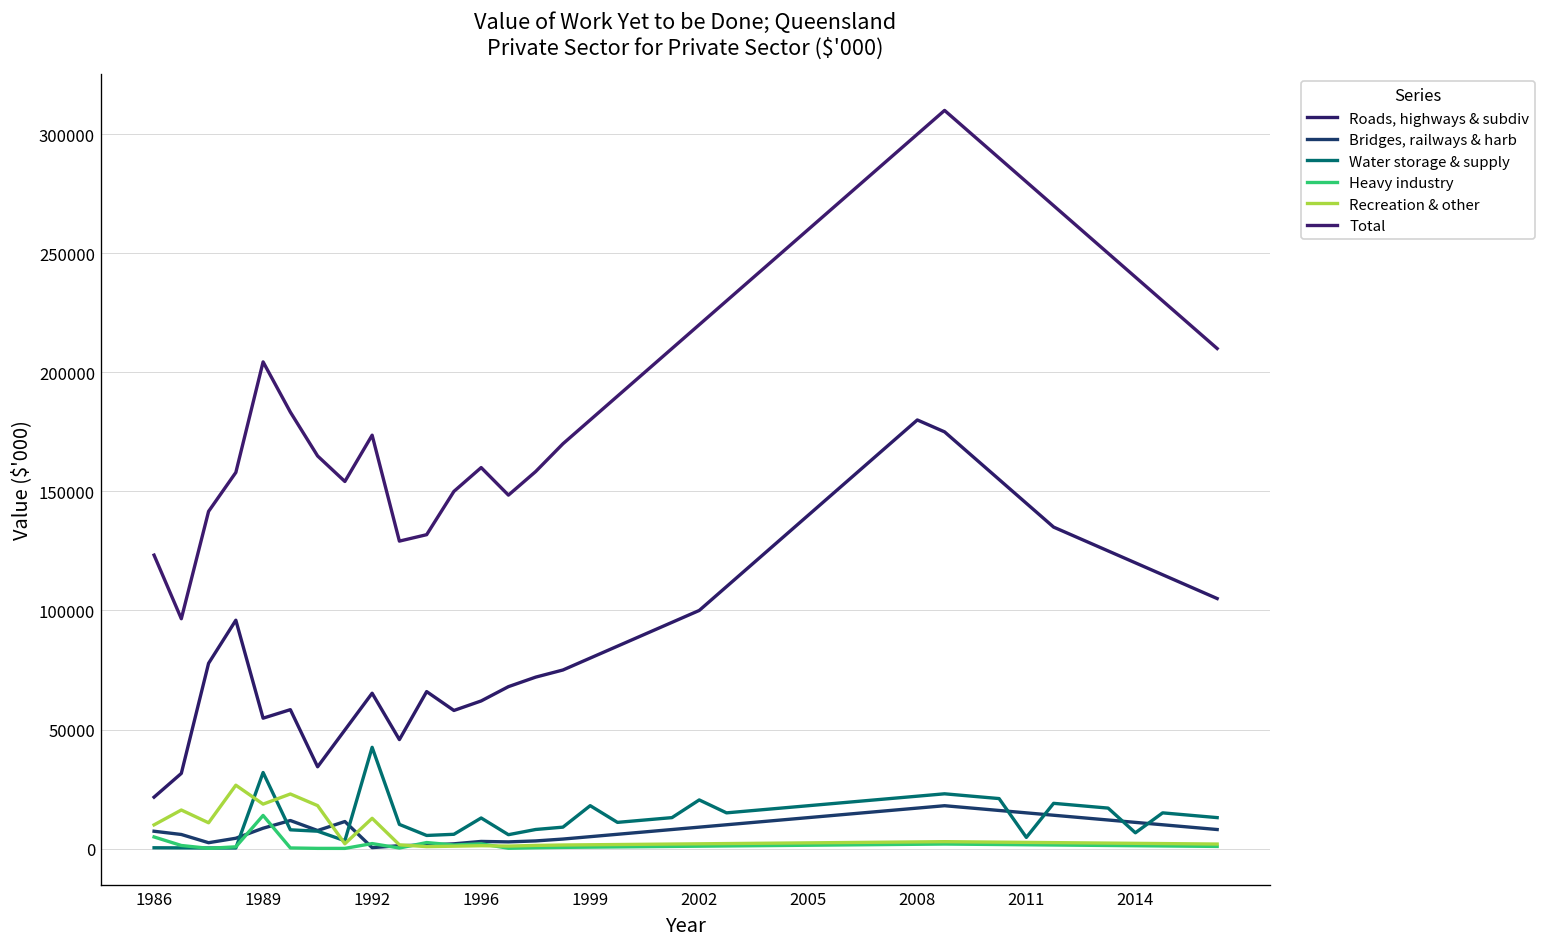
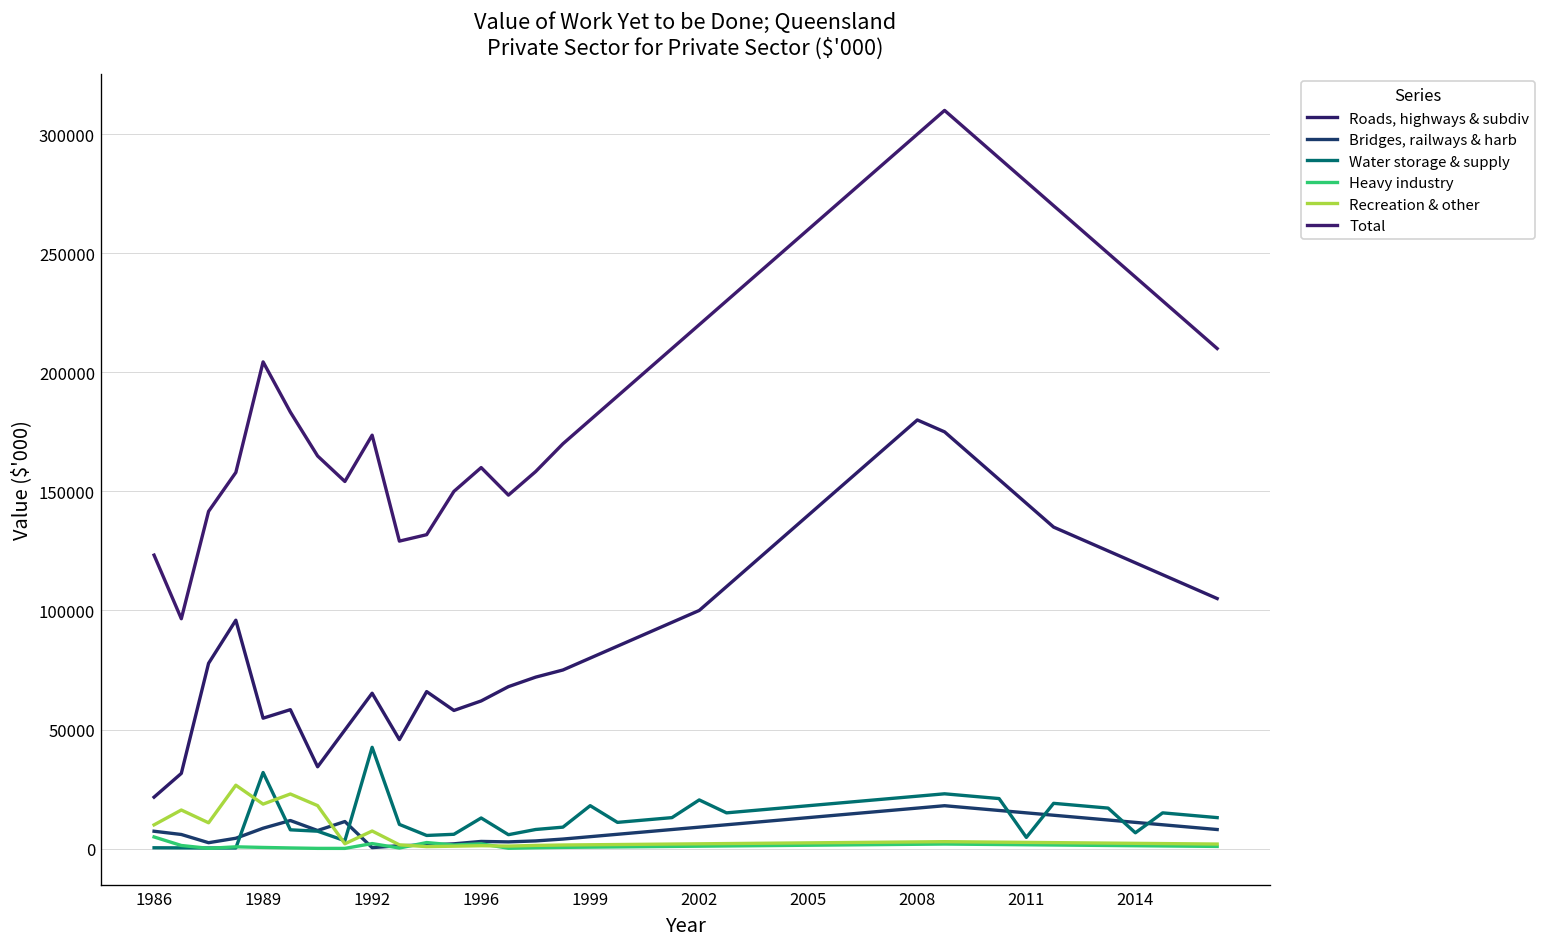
  {
    "Water storage & supply": {
      "1986": 0,
      "1989": 32000,
      "1992": 43000,
      "1996": 13000,
      "1999": 18000,
      "2002": 20000,
      "2005": 18000,
      "2008": 22000,
      "2011": 5000,
      "2014": 7000
    },
    "Heavy industry": {
      "1986": 5000,
-     "1989": 14000,
+     "1989": 0,
      "1992": 2000
    },
    "Recreation & other": {
      "1986": 10000,
      "1989": 19000,
-     "1992": 13000
+     "1992": 7000
    }
  }
